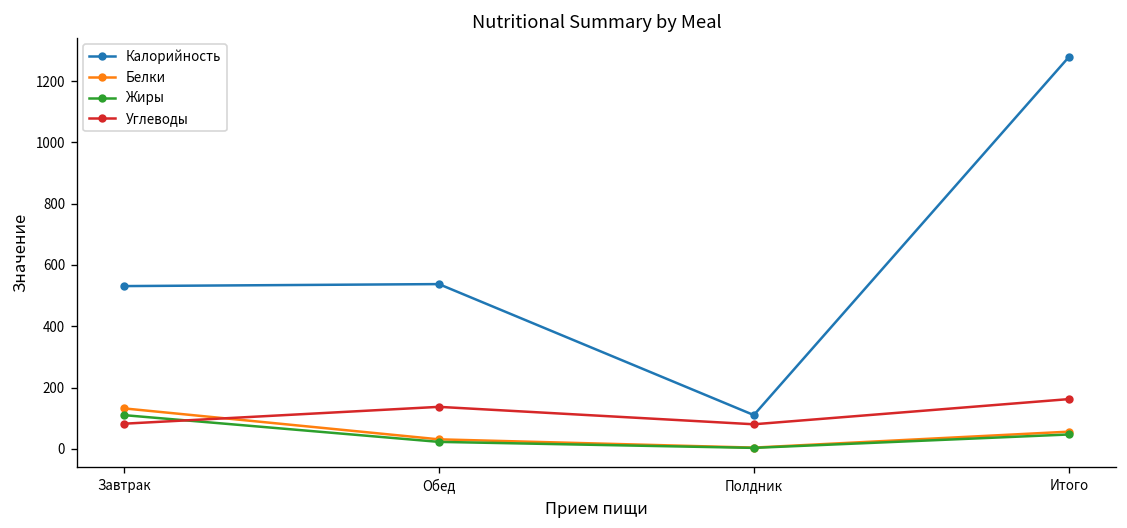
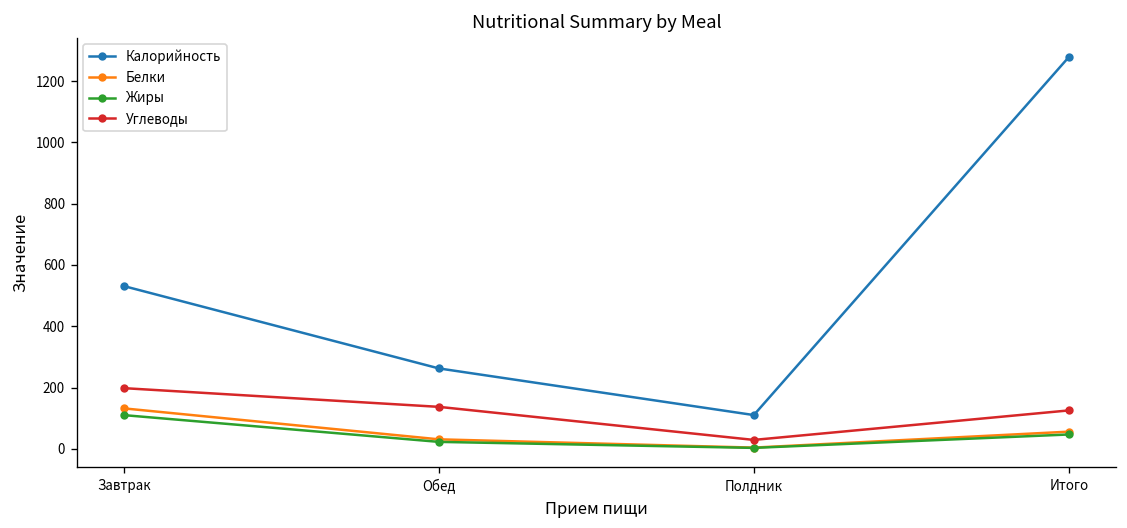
  {
    "Калорийность": {
      "Завтрак": 530,
-     "Обед": 540,
+     "Обед": 260,
      "Полдник": 110,
      "Итого": 1280
    },
    "Белки": {
      "Завтрак": 130
    },
    "Жиры": {
      "Завтрак": 110
    },
    "Углеводы": {
-     "Завтрак": 80,
+     "Завтрак": 200,
      "Обед": 140,
-     "Полдник": 80,
-     "Итого": 160
+     "Полдник": 30,
+     "Итого": 130
    }
  }
